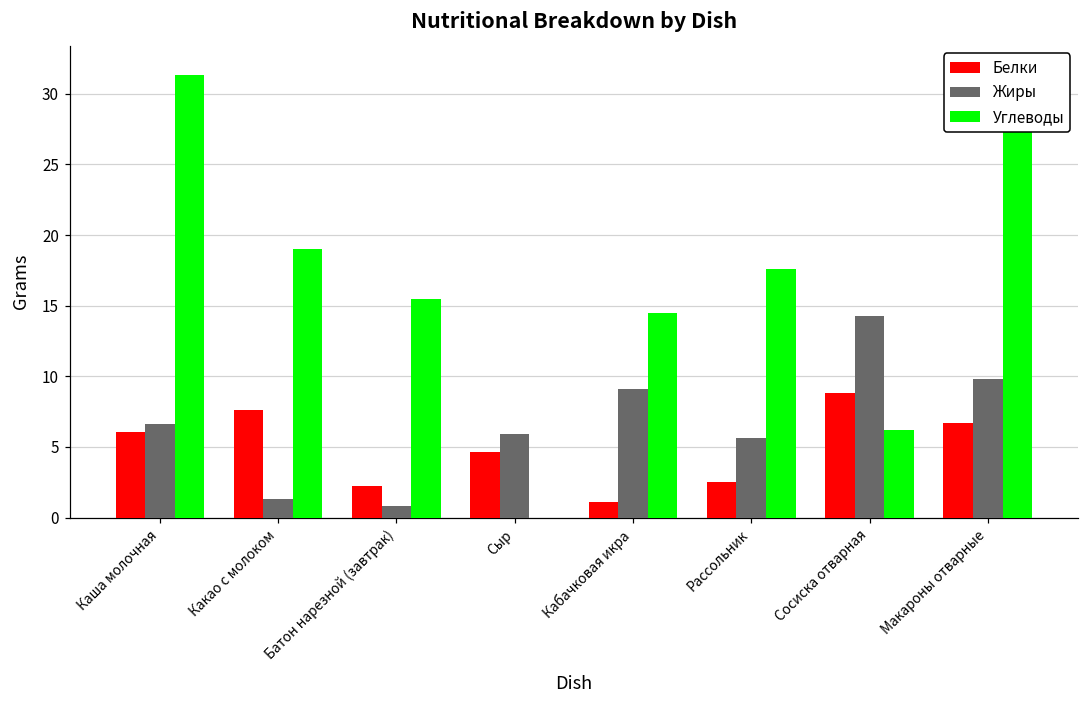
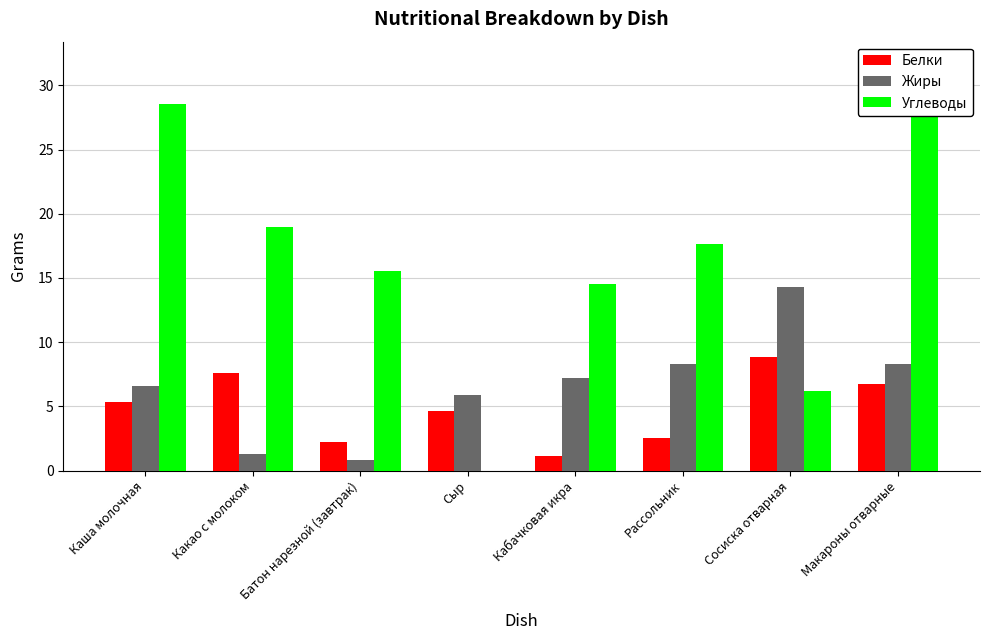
  {
    "Белки": {
-     "Каша молочная": 6.1,
+     "Каша молочная": 5.4,
      "Какао с молоком": 7.6,
      "Батон нарезной (завтрак)": 2.3,
      "Сыр": 4.6,
      "Кабачковая икра": 1.1,
      "Рассольник": 2.5,
      "Сосиска отварная": 8.9,
      "Макароны отварные": 6.7
    },
    "Жиры": {
      "Каша молочная": 6.6,
      "Какао с молоком": 1.3,
      "Батон нарезной (завтрак)": 0.8,
      "Сыр": 5.9,
-     "Кабачковая икра": 9.1,
-     "Рассольник": 5.6,
+     "Кабачковая икра": 7.2,
+     "Рассольник": 8.3,
      "Сосиска отварная": 14.3,
-     "Макароны отварные": 9.8
+     "Макароны отварные": 8.3
    },
    "Углеводы": {
-     "Каша молочная": 31.3,
+     "Каша молочная": 28.5,
      "Какао с молоком": 19.0,
      "Батон нарезной (завтрак)": 15.5,
      "Сыр": 0.0,
      "Кабачковая икра": 14.5,
      "Рассольник": 17.6,
      "Сосиска отварная": 6.2
    }
  }
